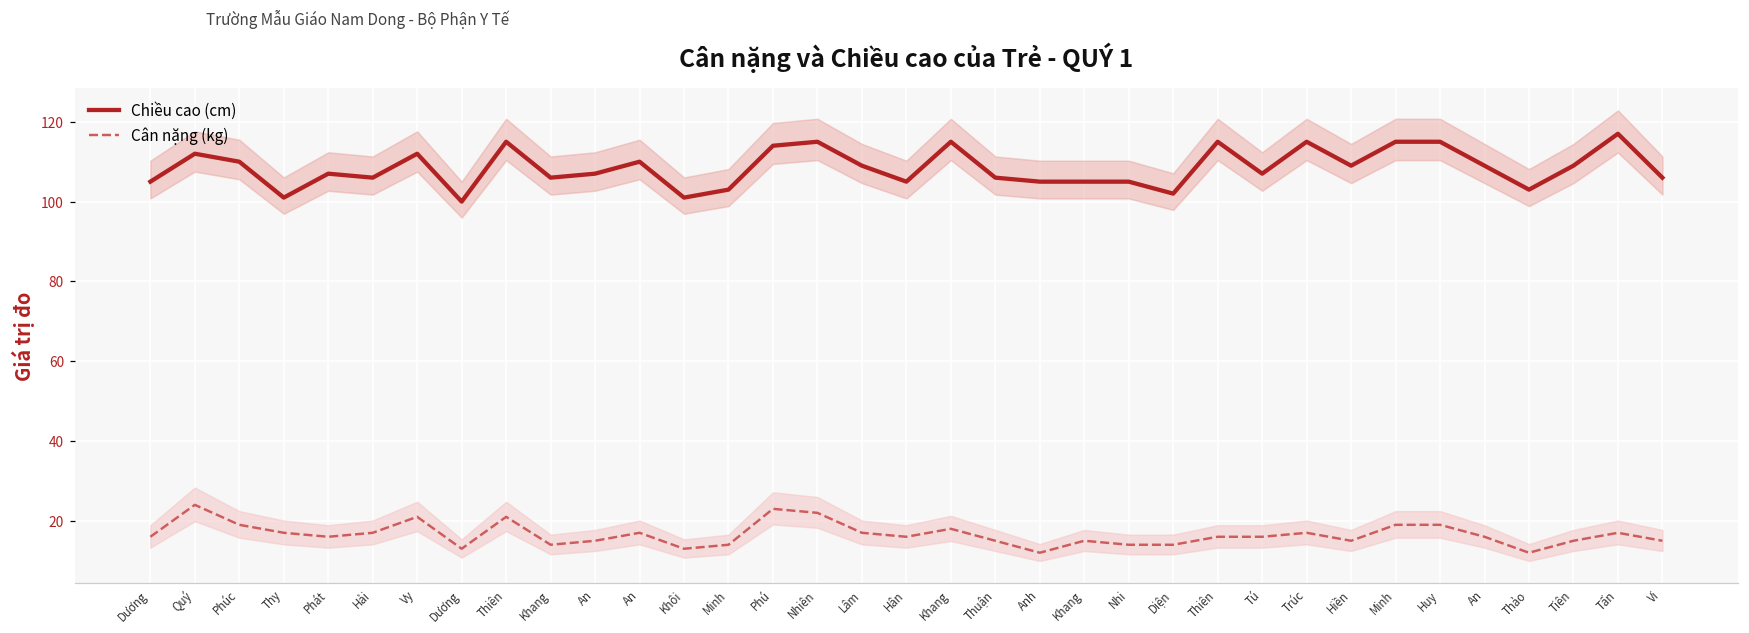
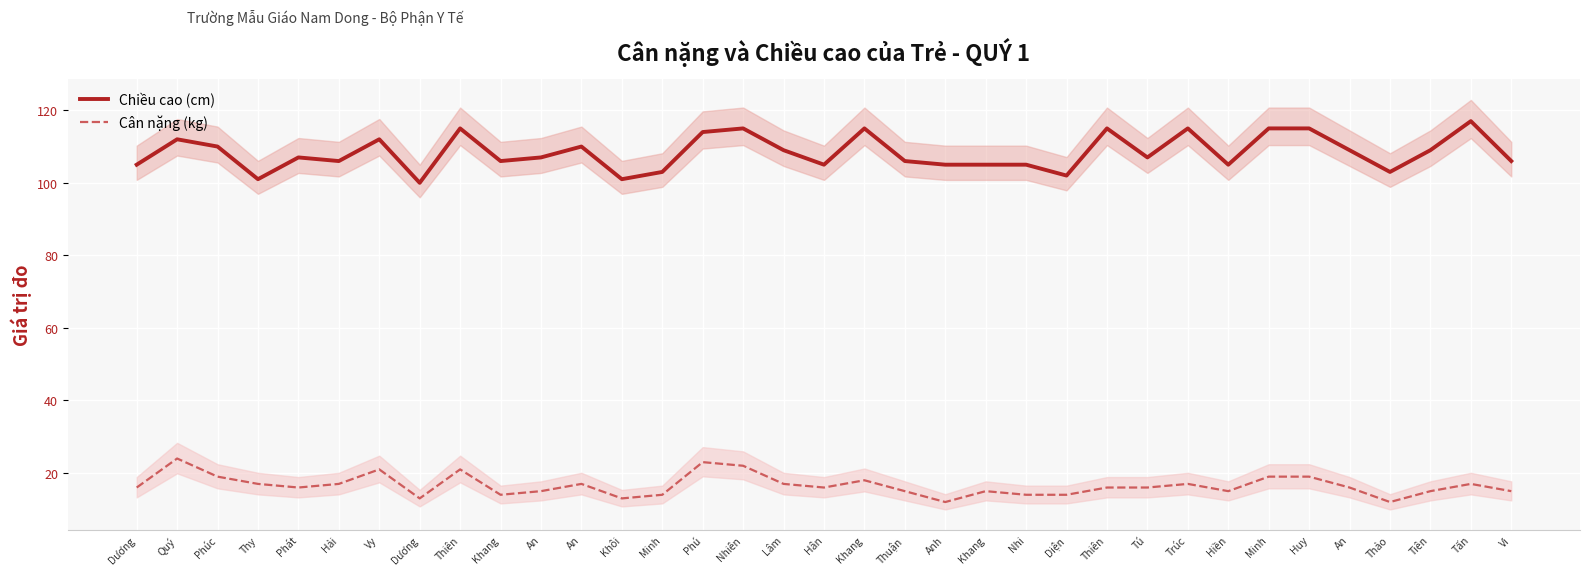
  {
    "Chiều cao (cm)": {
      "Quý": 112,
      "Phúc": 110,
      "Thy": 101,
      "Phát": 107,
      "Hải": 106,
      "Vy": 112,
      "Khôi": 101,
      "Phú": 114,
      "Nhiên": 115,
      "Lâm": 109,
      "Hân": 105,
      "Thuận": 106,
      "Anh": 105,
      "Nhi": 105,
      "Diện": 102,
      "Tú": 107,
      "Trúc": 115,
-     "Hiền": 109,
+     "Hiền": 105,
      "Huy": 115,
      "Thảo": 103,
      "Tiên": 109,
      "Tấn": 117,
      "Vi": 106
    },
    "Cân nặng (kg)": {
      "Quý": 24,
      "Phúc": 19,
      "Thy": 17,
      "Phát": 16,
      "Hải": 17,
      "Vy": 21,
      "Khôi": 13,
      "Phú": 23,
      "Nhiên": 22,
      "Lâm": 17,
      "Hân": 16,
      "Thuận": 15,
      "Anh": 12,
      "Nhi": 14,
      "Diện": 14,
      "Tú": 16,
      "Trúc": 17,
      "Hiền": 15,
      "Huy": 19,
      "Thảo": 12,
      "Tiên": 15,
      "Tấn": 17,
      "Vi": 15
    }
  }
